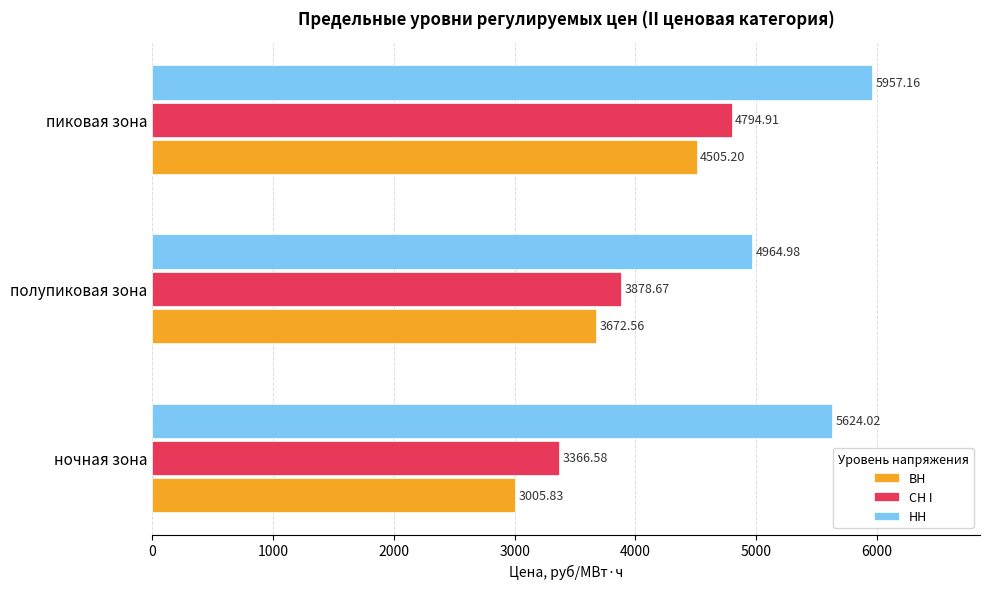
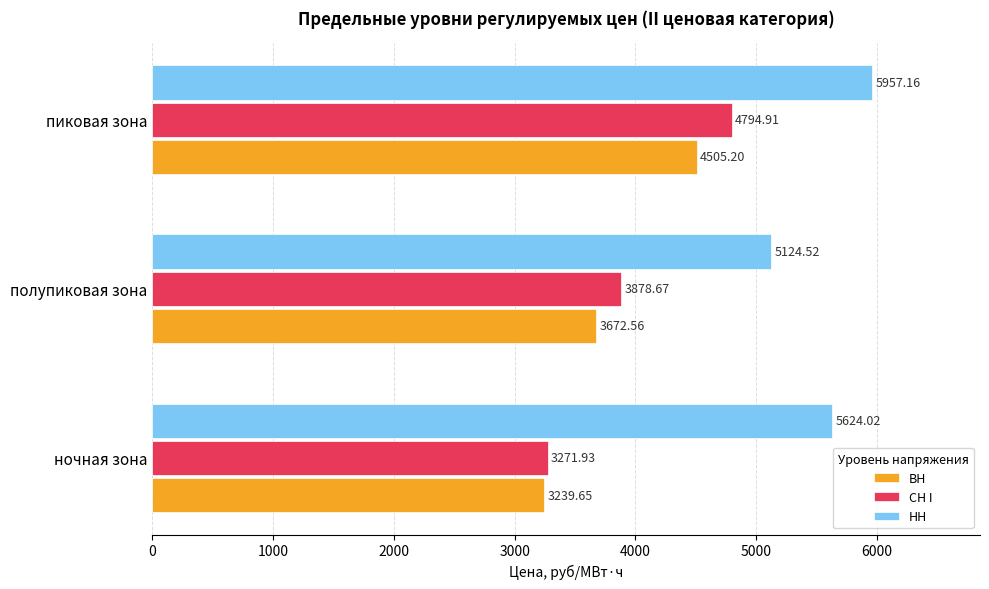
  {
    "ВН": {
      "пиковая зона": 4505.20,
      "полупиковая зона": 3672.56,
-     "ночная зона": 3005.83
+     "ночная зона": 3239.65
    },
    "СН I": {
      "пиковая зона": 4794.91,
      "полупиковая зона": 3878.67,
-     "ночная зона": 3366.58
+     "ночная зона": 3271.93
    },
    "НН": {
      "пиковая зона": 5957.16,
-     "полупиковая зона": 4964.98,
+     "полупиковая зона": 5124.52,
      "ночная зона": 5624.02
    }
  }
